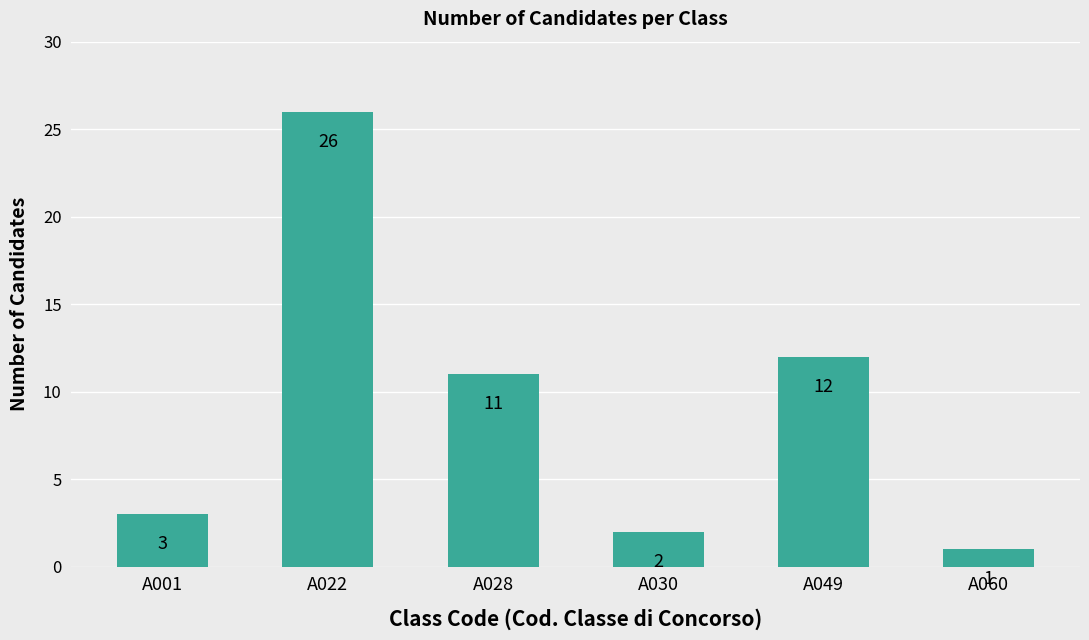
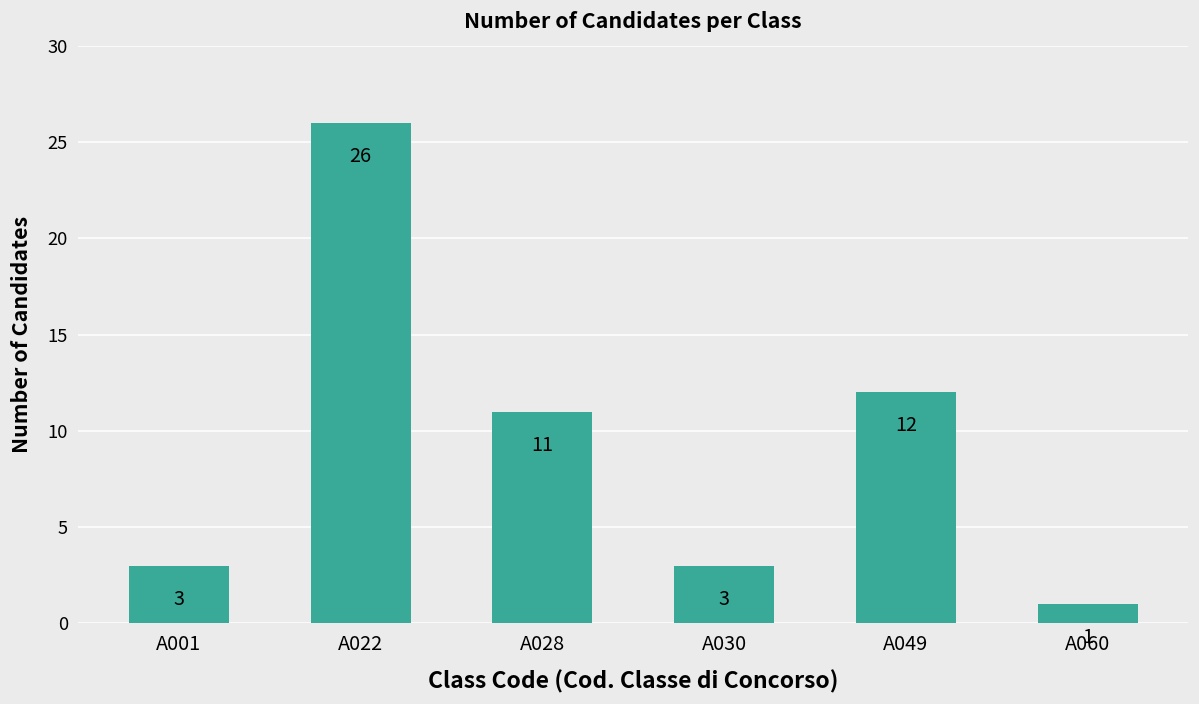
  {
    "A001": 3,
    "A022": 26,
    "A028": 11,
-   "A030": 2,
+   "A030": 3,
    "A049": 12,
    "A060": 1
  }
